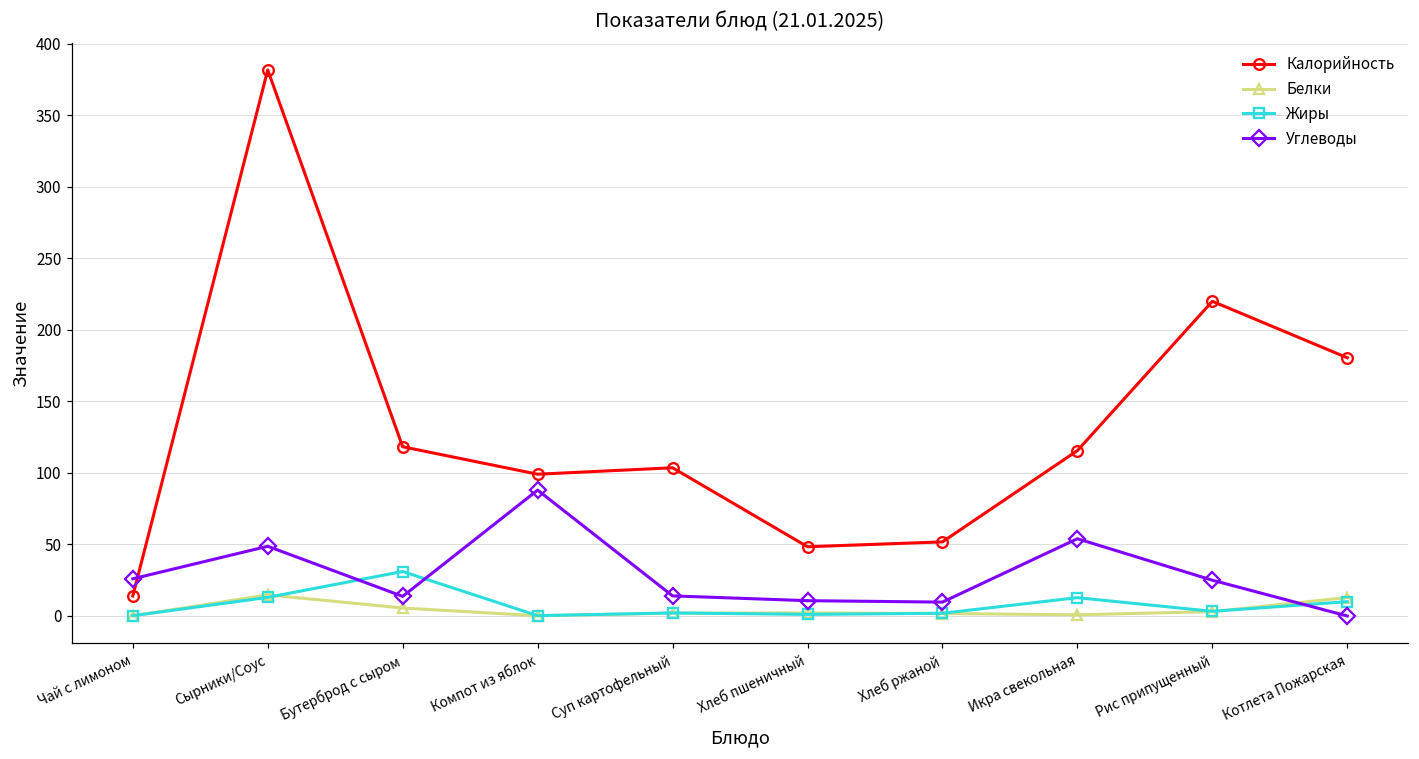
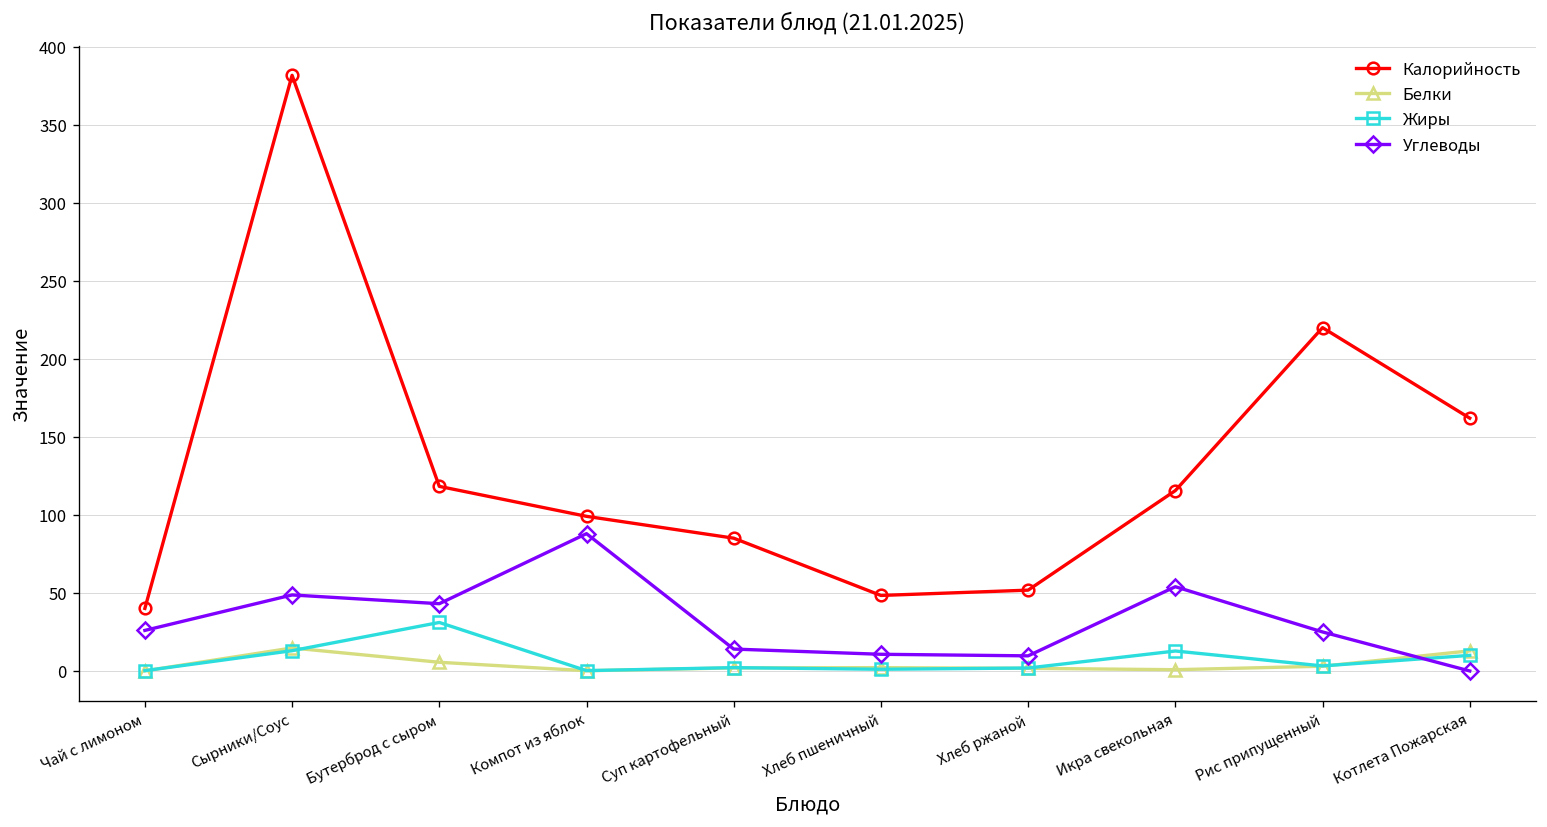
  {
    "Калорийность": {
-     "Чай с лимоном": 14,
+     "Чай с лимоном": 40,
      "Сырники/Соус": 382,
      "Бутерброд с сыром": 118,
      "Компот из яблок": 99,
-     "Суп картофельный": 104,
+     "Суп картофельный": 85,
      "Хлеб пшеничный": 48,
      "Хлеб ржаной": 52,
      "Икра свекольная": 116,
      "Рис припущенный": 220,
-     "Котлета Пожарская": 181
+     "Котлета Пожарская": 162
    },
    "Белки": {
      "Бутерброд с сыром": 6,
      "Икра свекольная": 1,
      "Котлета Пожарская": 13
    },
    "Жиры": {
      "Бутерброд с сыром": 31,
      "Икра свекольная": 13,
      "Котлета Пожарская": 10
    },
    "Углеводы": {
      "Чай с лимоном": 26,
      "Сырники/Соус": 49,
-     "Бутерброд с сыром": 14,
+     "Бутерброд с сыром": 43,
      "Компот из яблок": 88,
      "Суп картофельный": 14,
      "Хлеб пшеничный": 11,
      "Хлеб ржаной": 10,
      "Икра свекольная": 54,
      "Рис припущенный": 25,
      "Котлета Пожарская": 0
    }
  }
